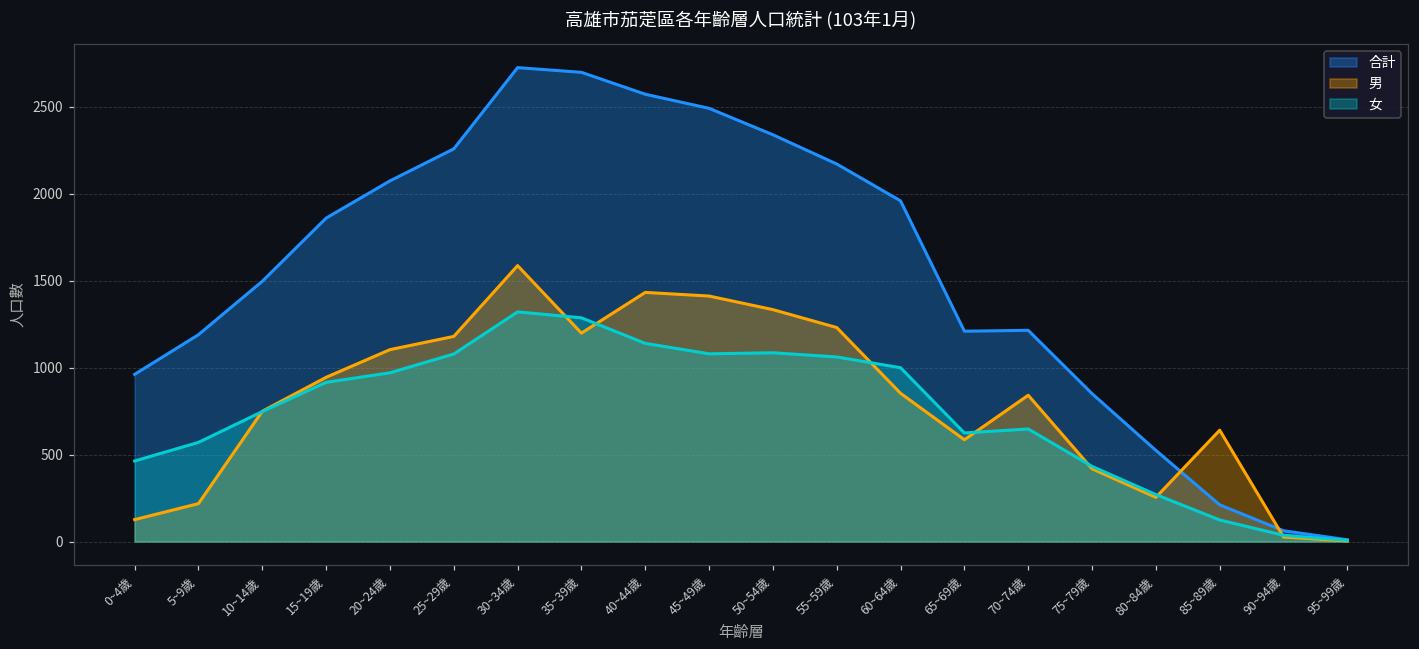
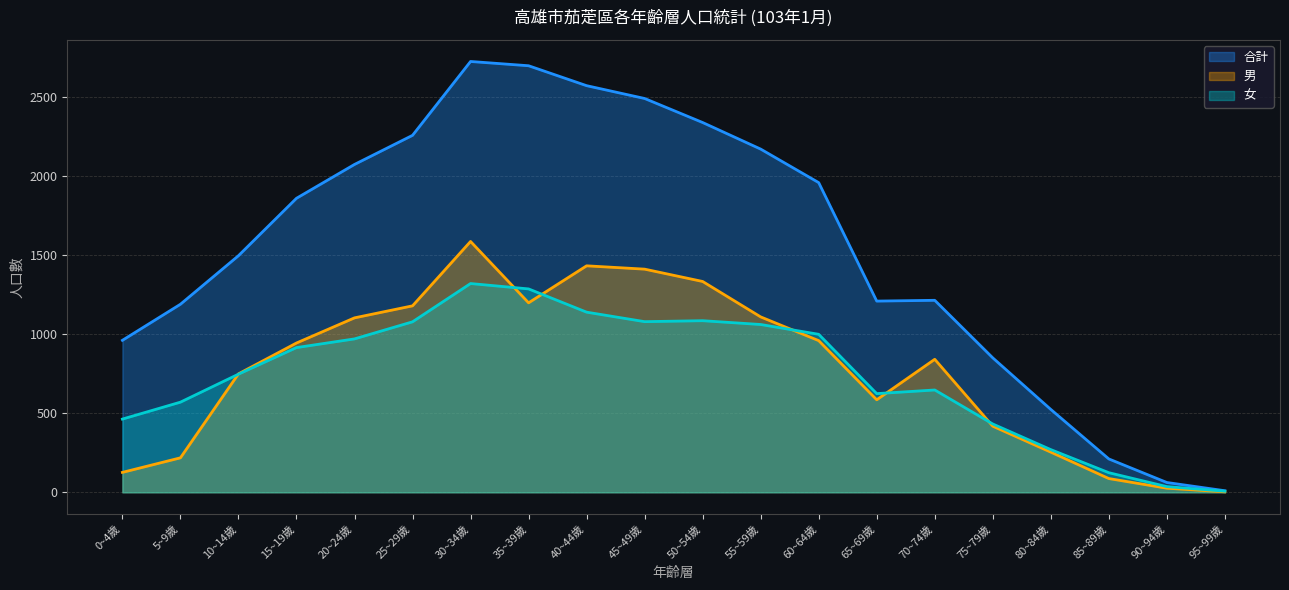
  {
    "男": {
      "0~4歲": 130,
      "5~9歲": 220,
      "15~19歲": 940,
      "20~24歲": 1100,
      "25~29歲": 1180,
      "30~34歲": 1590,
      "35~39歲": 1200,
      "40~44歲": 1430,
      "45~49歲": 1410,
      "50~54歲": 1330,
-     "55~59歲": 1230,
-     "60~64歲": 850,
+     "55~59歲": 1110,
+     "60~64歲": 960,
      "65~69歲": 590,
      "70~74歲": 840,
-     "85~89歲": 640
+     "85~89歲": 90
    }
  }
